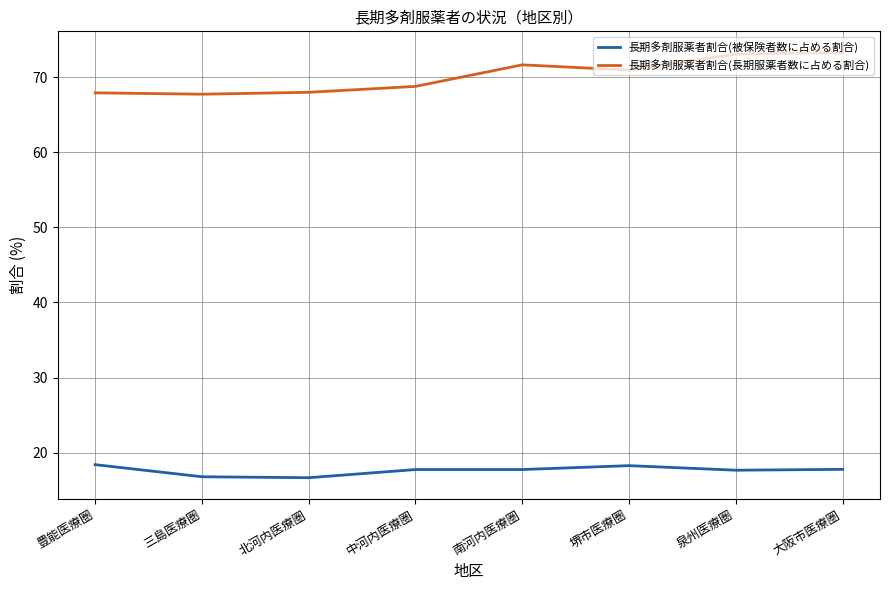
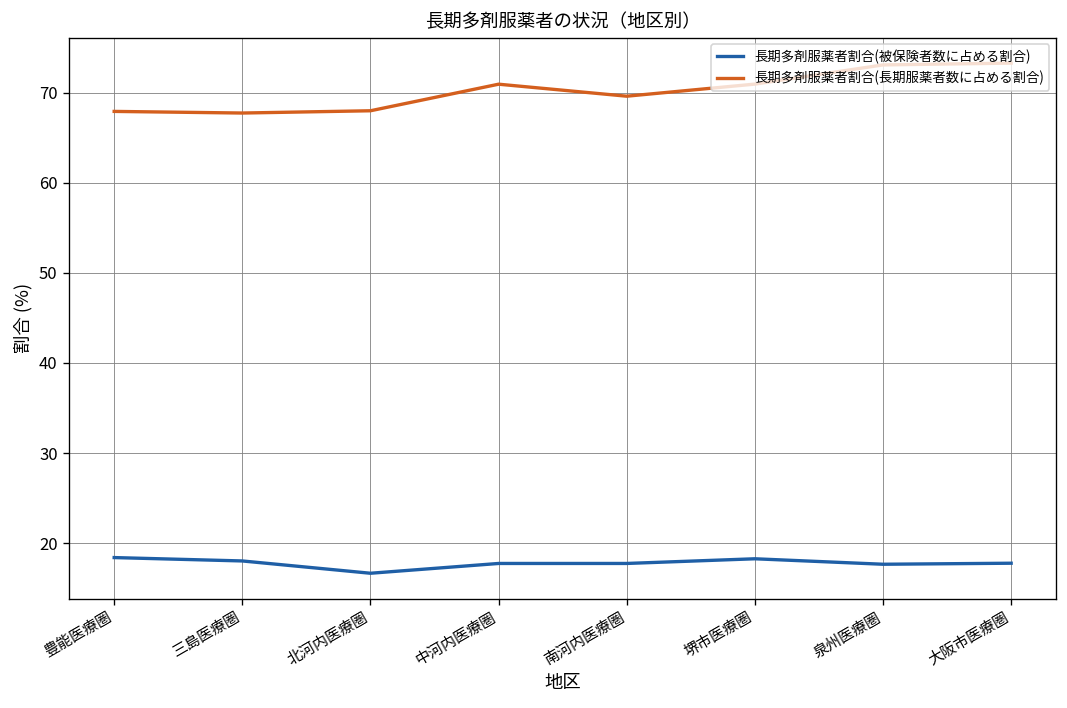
  {
    "長期多剤服薬者割合(被保険者数に占める割合)": {
      "豊能医療圏": 18,
-     "三島医療圏": 17,
+     "三島医療圏": 18,
      "北河内医療圏": 17,
      "中河内医療圏": 18,
      "南河内医療圏": 18,
      "堺市医療圏": 18,
      "泉州医療圏": 18,
      "大阪市医療圏": 18
    },
    "長期多剤服薬者割合(長期服薬者数に占める割合)": {
      "豊能医療圏": 68,
      "三島医療圏": 68,
      "北河内医療圏": 68,
-     "中河内医療圏": 69,
-     "南河内医療圏": 72
+     "中河内医療圏": 71,
+     "南河内医療圏": 70
    }
  }
